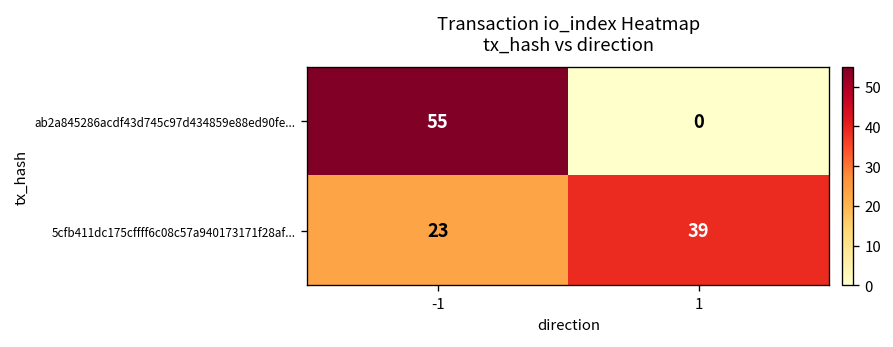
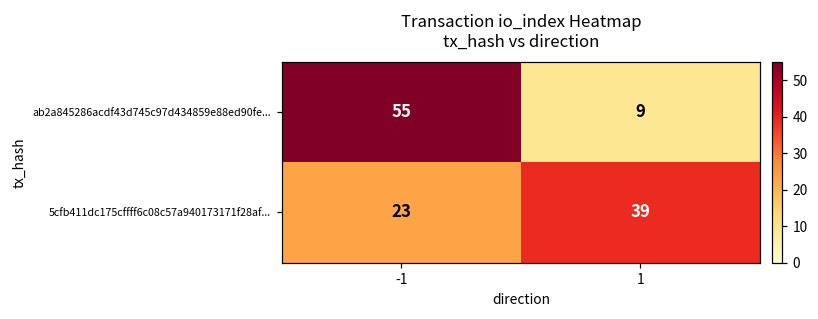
  {
    "ab2a845286acdf43d745c97d434859e88ed90fe...": {
      "-1": 55,
-     "1": 0
+     "1": 9
    },
    "5cfb411dc175cffff6c08c57a940173171f28af...": {
      "-1": 23,
      "1": 39
    }
  }
